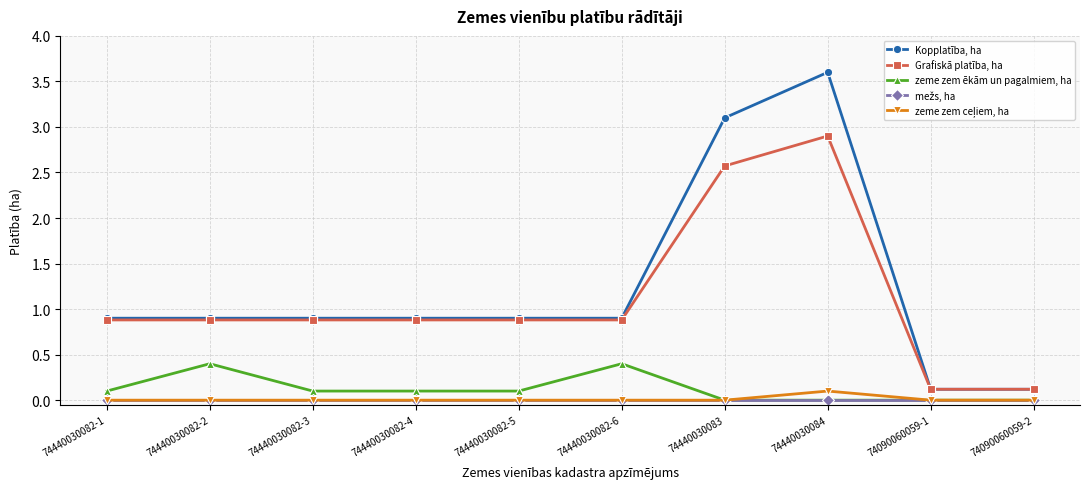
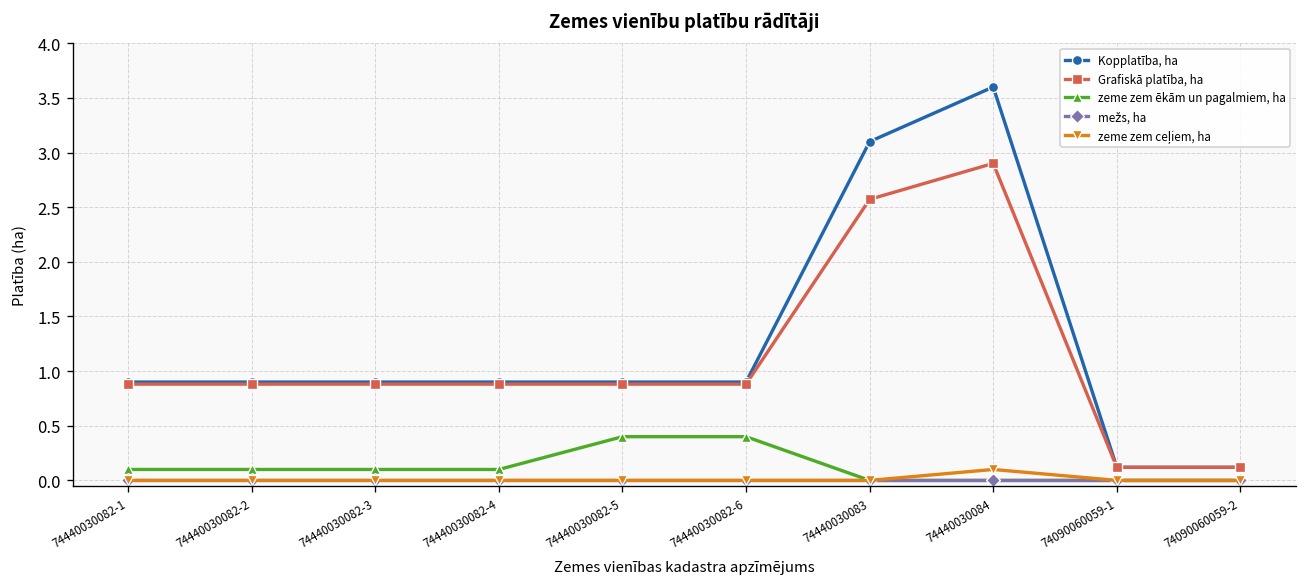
  {
    "Kopplatība, ha": {
      "74440030083": 3.1,
      "74440030084": 3.6
    },
    "Grafiskā platība, ha": {
      "74440030083": 2.6,
      "74440030084": 2.9
    },
    "zeme zem ēkām un pagalmiem, ha": {
      "74440030082-1": 0.1,
-     "74440030082-2": 0.4,
+     "74440030082-2": 0.1,
      "74440030082-3": 0.1,
      "74440030082-4": 0.1,
-     "74440030082-5": 0.1,
+     "74440030082-5": 0.4,
      "74440030082-6": 0.4
    },
    "zeme zem ceļiem, ha": {
      "74440030084": 0.1
    }
  }
